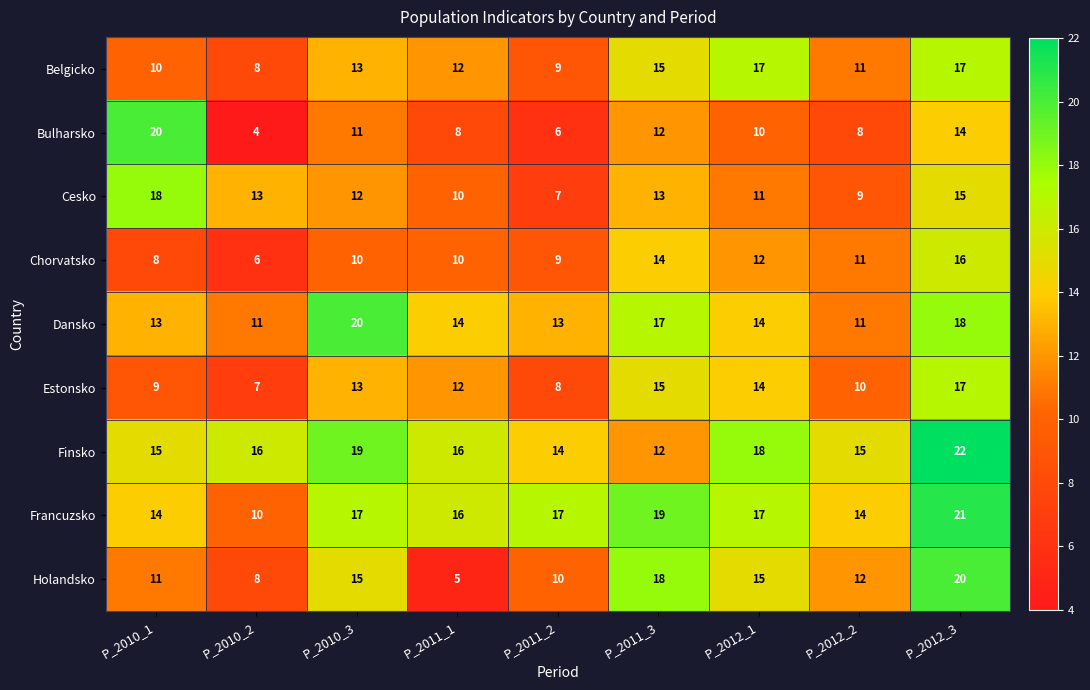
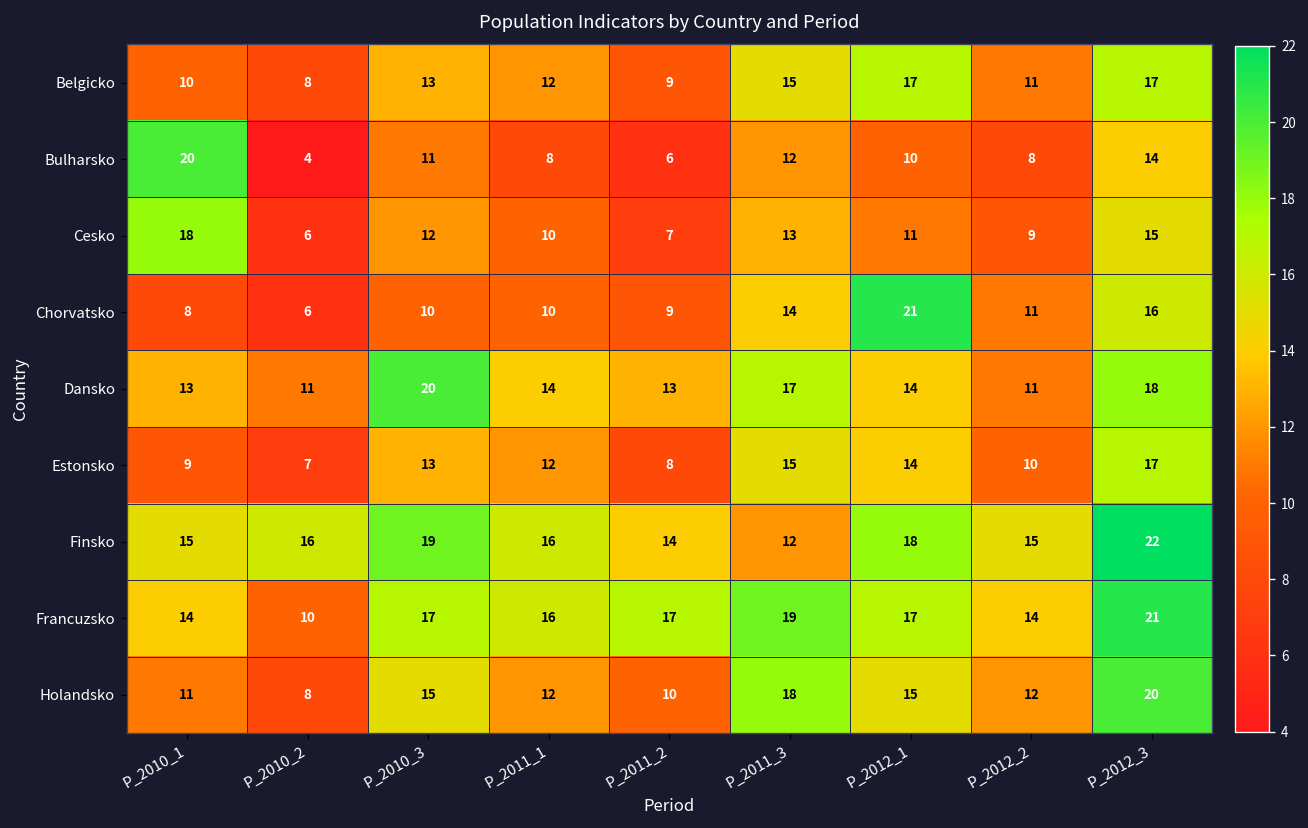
  {
    "Belgicko": {
      "P_2010_1": 10,
      "P_2010_2": 8,
      "P_2010_3": 13,
      "P_2011_1": 12,
      "P_2011_2": 9,
      "P_2011_3": 15,
      "P_2012_1": 17,
      "P_2012_2": 11,
      "P_2012_3": 17
    },
    "Bulharsko": {
      "P_2010_1": 20,
      "P_2010_2": 4,
      "P_2010_3": 11,
      "P_2011_1": 8,
      "P_2011_2": 6,
      "P_2011_3": 12,
      "P_2012_1": 10,
      "P_2012_2": 8,
      "P_2012_3": 14
    },
    "Cesko": {
      "P_2010_1": 18,
-     "P_2010_2": 13,
+     "P_2010_2": 6,
      "P_2010_3": 12,
      "P_2011_1": 10,
      "P_2011_2": 7,
      "P_2011_3": 13,
      "P_2012_1": 11,
      "P_2012_2": 9,
      "P_2012_3": 15
    },
    "Chorvatsko": {
      "P_2010_1": 8,
      "P_2010_2": 6,
      "P_2010_3": 10,
      "P_2011_1": 10,
      "P_2011_2": 9,
      "P_2011_3": 14,
-     "P_2012_1": 12,
+     "P_2012_1": 21,
      "P_2012_2": 11,
      "P_2012_3": 16
    },
    "Dansko": {
      "P_2010_1": 13,
      "P_2010_2": 11,
      "P_2010_3": 20,
      "P_2011_1": 14,
      "P_2011_2": 13,
      "P_2011_3": 17,
      "P_2012_1": 14,
      "P_2012_2": 11,
      "P_2012_3": 18
    },
    "Estonsko": {
      "P_2010_1": 9,
      "P_2010_2": 7,
      "P_2010_3": 13,
      "P_2011_1": 12,
      "P_2011_2": 8,
      "P_2011_3": 15,
      "P_2012_1": 14,
      "P_2012_2": 10,
      "P_2012_3": 17
    },
    "Finsko": {
      "P_2010_1": 15,
      "P_2010_2": 16,
      "P_2010_3": 19,
      "P_2011_1": 16,
      "P_2011_2": 14,
      "P_2011_3": 12,
      "P_2012_1": 18,
      "P_2012_2": 15,
      "P_2012_3": 22
    },
    "Francuzsko": {
      "P_2010_1": 14,
      "P_2010_2": 10,
      "P_2010_3": 17,
      "P_2011_1": 16,
      "P_2011_2": 17,
      "P_2011_3": 19,
      "P_2012_1": 17,
      "P_2012_2": 14,
      "P_2012_3": 21
    },
    "Holandsko": {
      "P_2010_1": 11,
      "P_2010_2": 8,
      "P_2010_3": 15,
-     "P_2011_1": 5,
+     "P_2011_1": 12,
      "P_2011_2": 10,
      "P_2011_3": 18,
      "P_2012_1": 15,
      "P_2012_2": 12,
      "P_2012_3": 20
    }
  }
